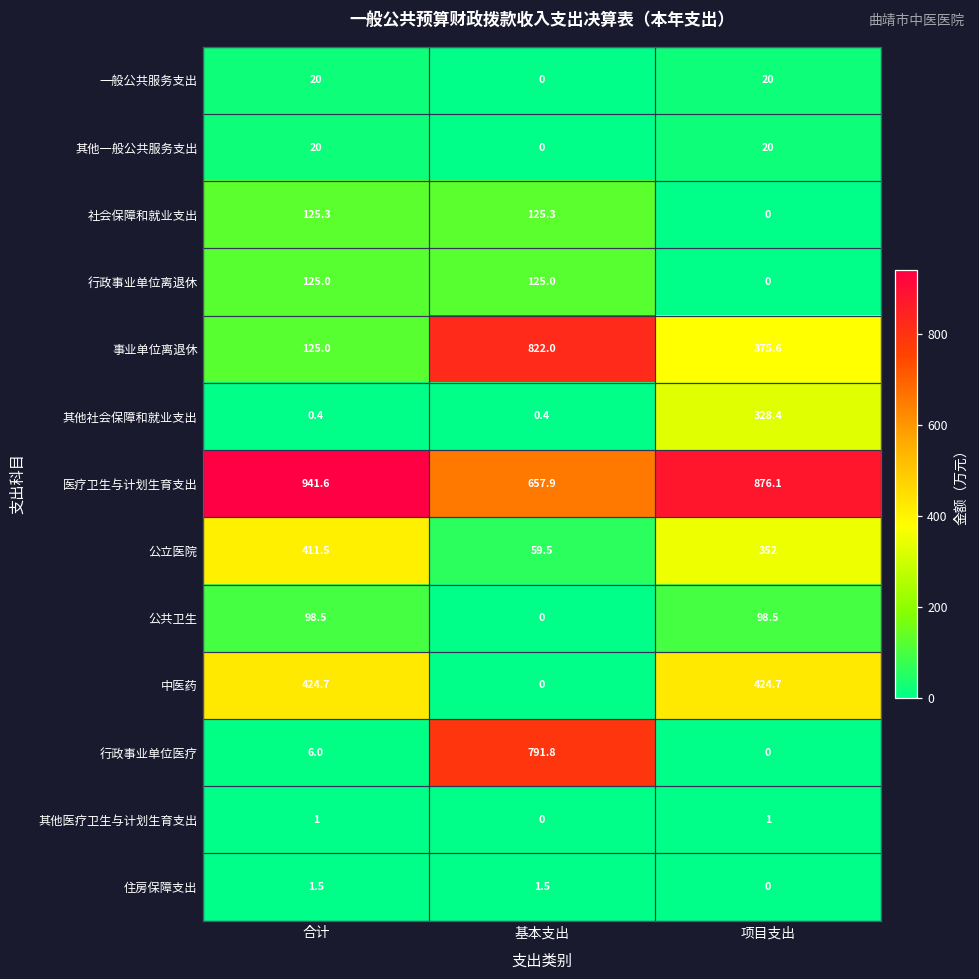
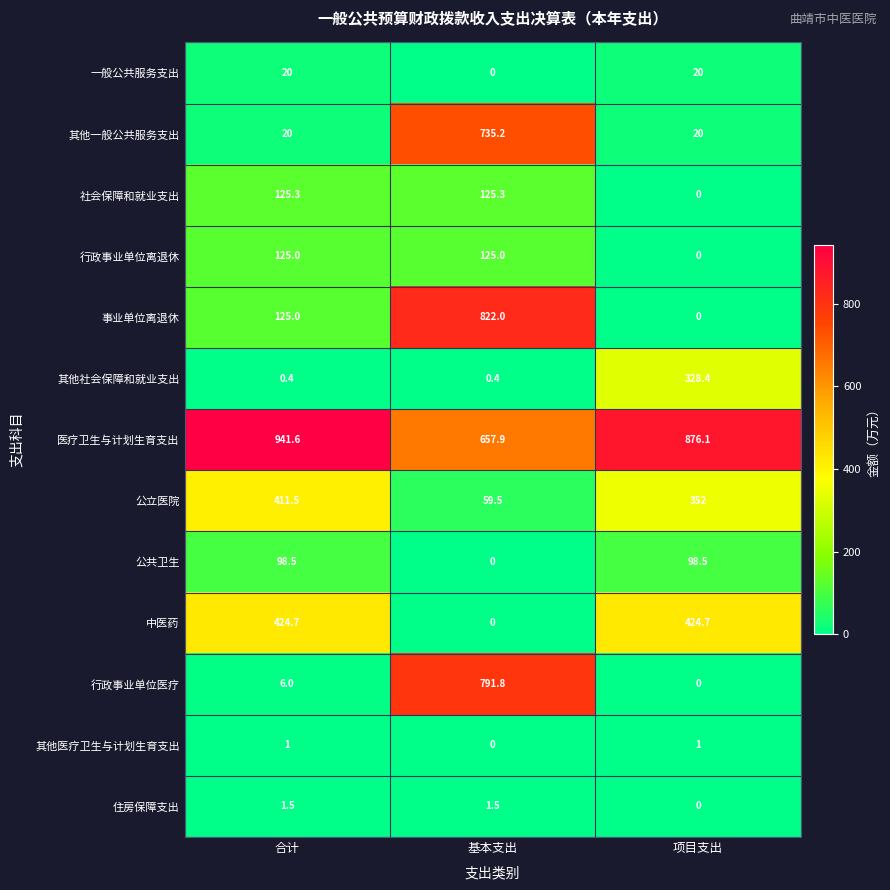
  {
    "一般公共服务支出": {
      "合计": 20,
      "基本支出": 0,
      "项目支出": 20
    },
    "其他一般公共服务支出": {
      "合计": 20,
-     "基本支出": 0,
+     "基本支出": 735.2,
      "项目支出": 20
    },
    "社会保障和就业支出": {
      "合计": 125.3,
      "基本支出": 125.3,
      "项目支出": 0
    },
    "行政事业单位离退休": {
      "合计": 125.0,
      "基本支出": 125.0,
      "项目支出": 0
    },
    "事业单位离退休": {
      "合计": 125.0,
      "基本支出": 822.0,
-     "项目支出": 375.6
+     "项目支出": 0
    },
    "其他社会保障和就业支出": {
      "合计": 0.4,
      "基本支出": 0.4,
      "项目支出": 328.4
    },
    "医疗卫生与计划生育支出": {
      "合计": 941.6,
      "基本支出": 657.9,
      "项目支出": 876.1
    },
    "公立医院": {
      "合计": 411.5,
      "基本支出": 59.5,
      "项目支出": 352
    },
    "公共卫生": {
      "合计": 98.5,
      "基本支出": 0,
      "项目支出": 98.5
    },
    "中医药": {
      "合计": 424.7,
      "基本支出": 0,
      "项目支出": 424.7
    },
    "行政事业单位医疗": {
      "合计": 6.0,
      "基本支出": 791.8,
      "项目支出": 0
    },
    "其他医疗卫生与计划生育支出": {
      "合计": 1,
      "基本支出": 0,
      "项目支出": 1
    },
    "住房保障支出": {
      "合计": 1.5,
      "基本支出": 1.5,
      "项目支出": 0
    }
  }
